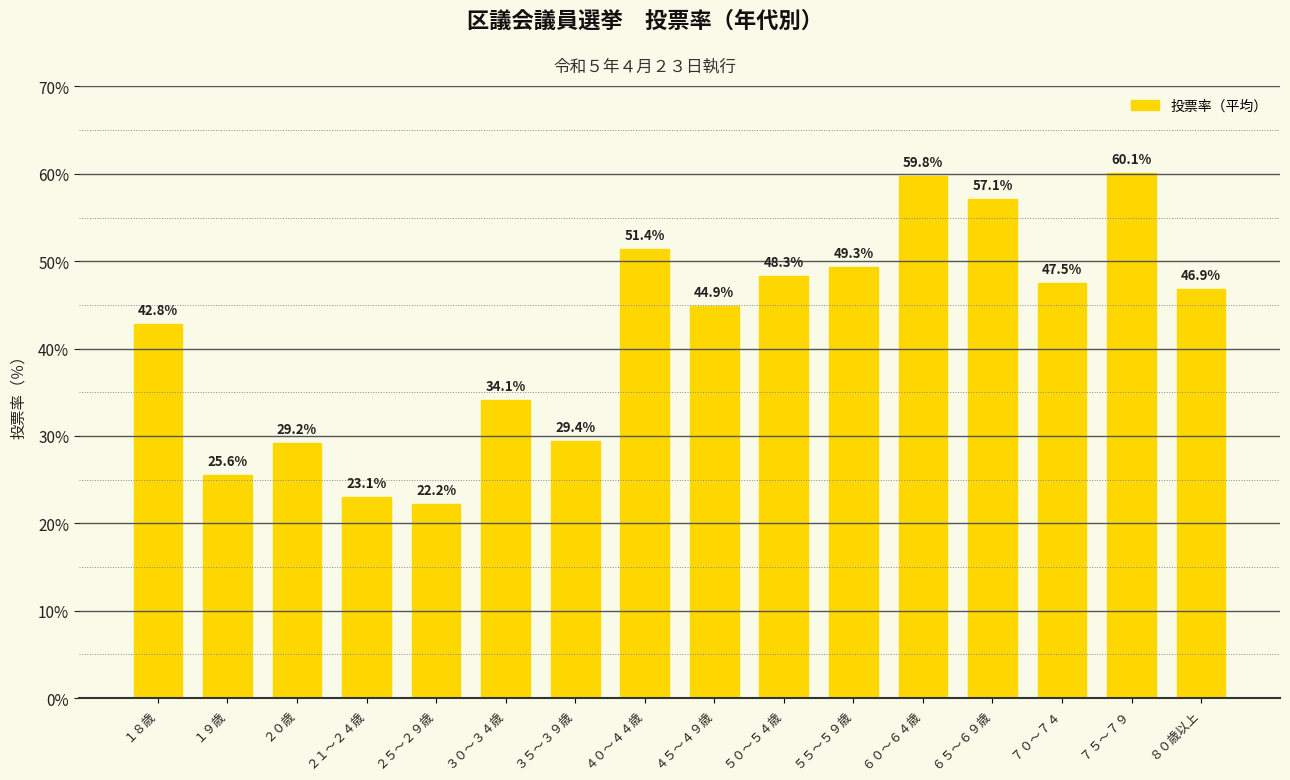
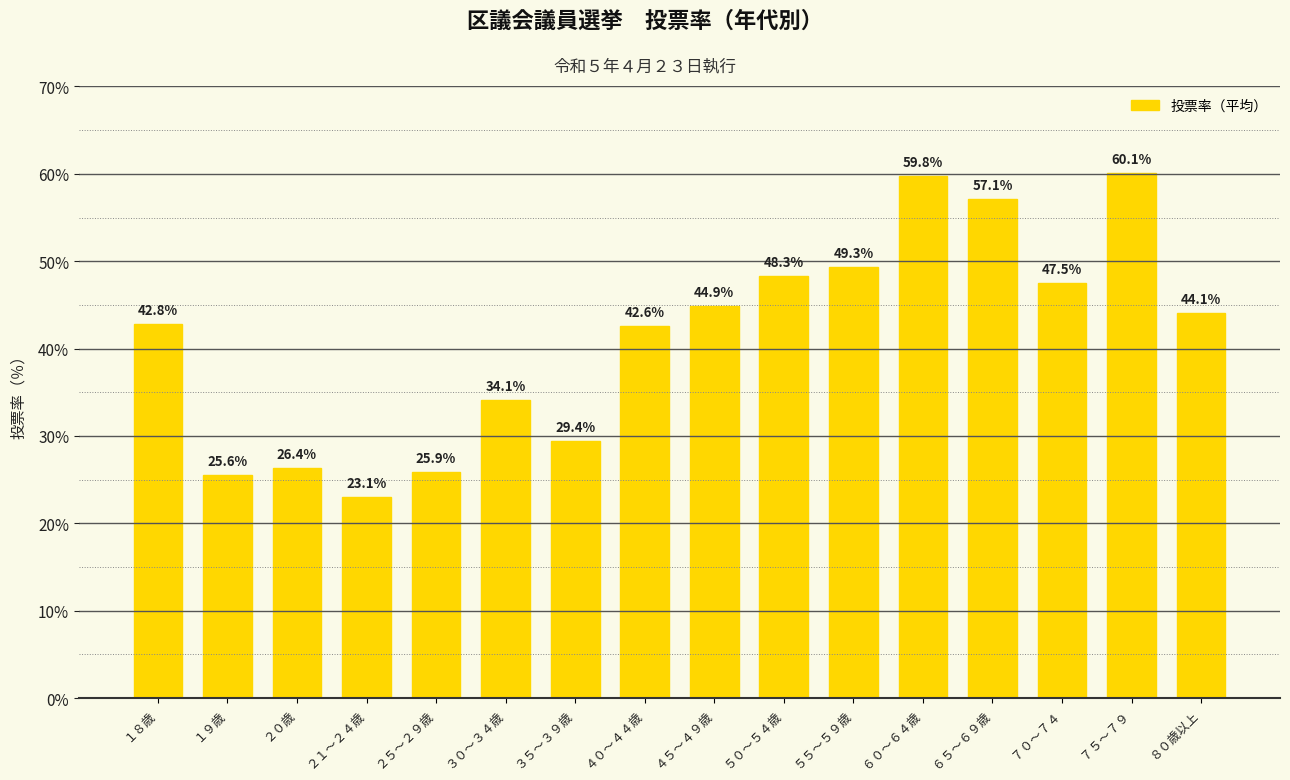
  {
    "１８歳": "42.8%",
    "１９歳": "25.6%",
-   "２０歳": "29.2%",
+   "２０歳": "26.4%",
    "２１～２４歳": "23.1%",
-   "２５～２９歳": "22.2%",
+   "２５～２９歳": "25.9%",
    "３０～３４歳": "34.1%",
    "３５～３９歳": "29.4%",
-   "４０～４４歳": "51.4%",
+   "４０～４４歳": "42.6%",
    "４５～４９歳": "44.9%",
    "５０～５４歳": "48.3%",
    "５５～５９歳": "49.3%",
    "６０～６４歳": "59.8%",
    "６５～６９歳": "57.1%",
    "７０～７４": "47.5%",
    "７５～７９": "60.1%",
-   "８０歳以上": "46.9%"
+   "８０歳以上": "44.1%"
  }
